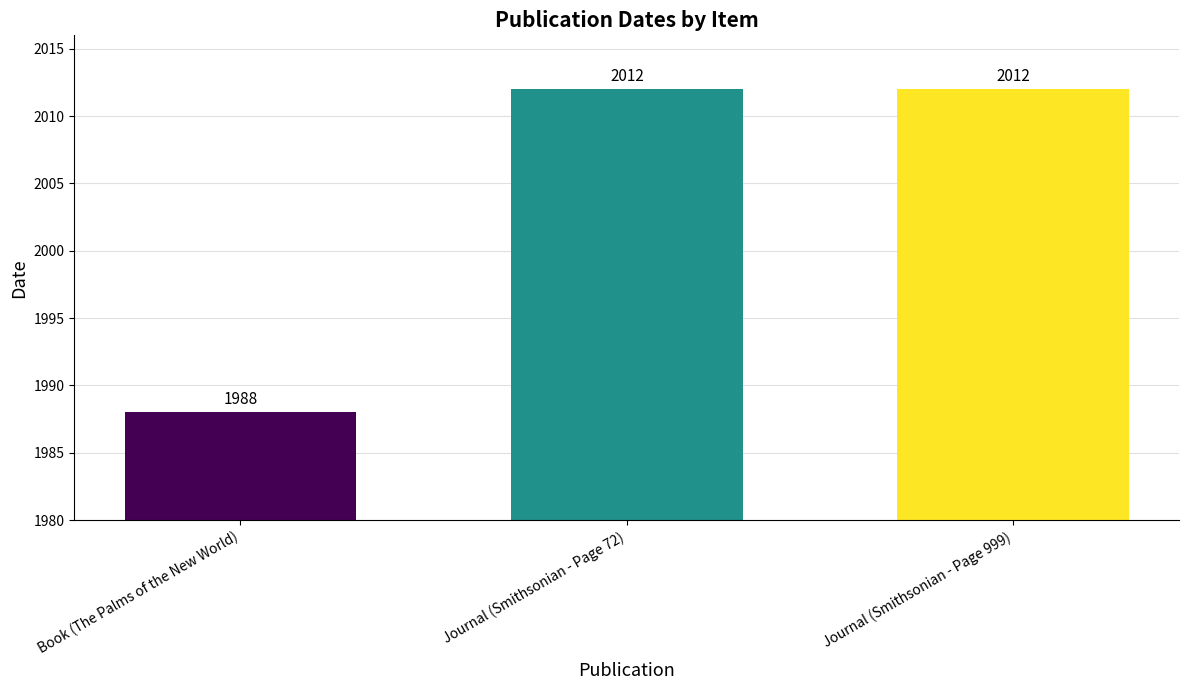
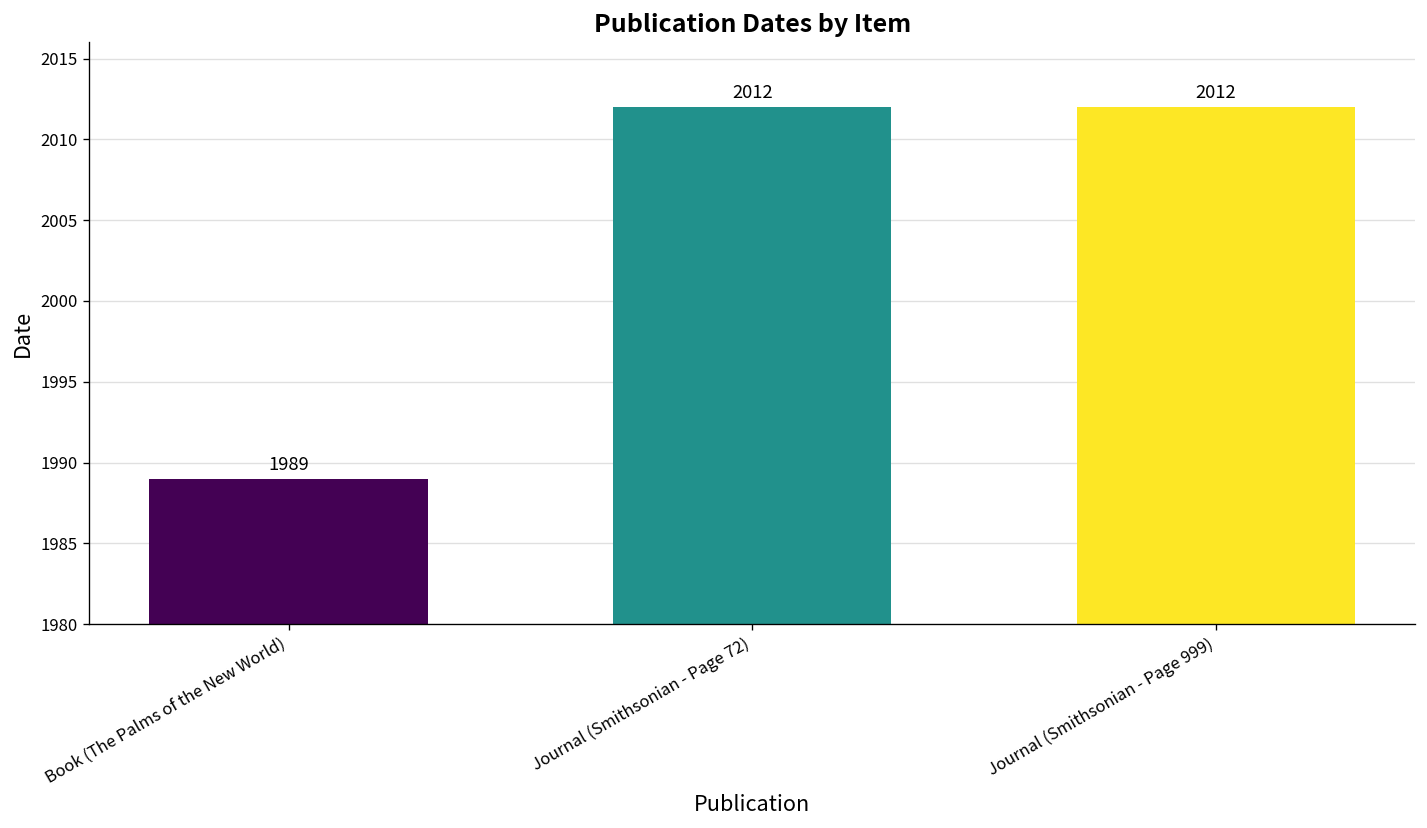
  {
-   "Book (The Palms of the New World)": 1988,
+   "Book (The Palms of the New World)": 1989,
    "Journal (Smithsonian - Page 72)": 2012,
    "Journal (Smithsonian - Page 999)": 2012
  }
